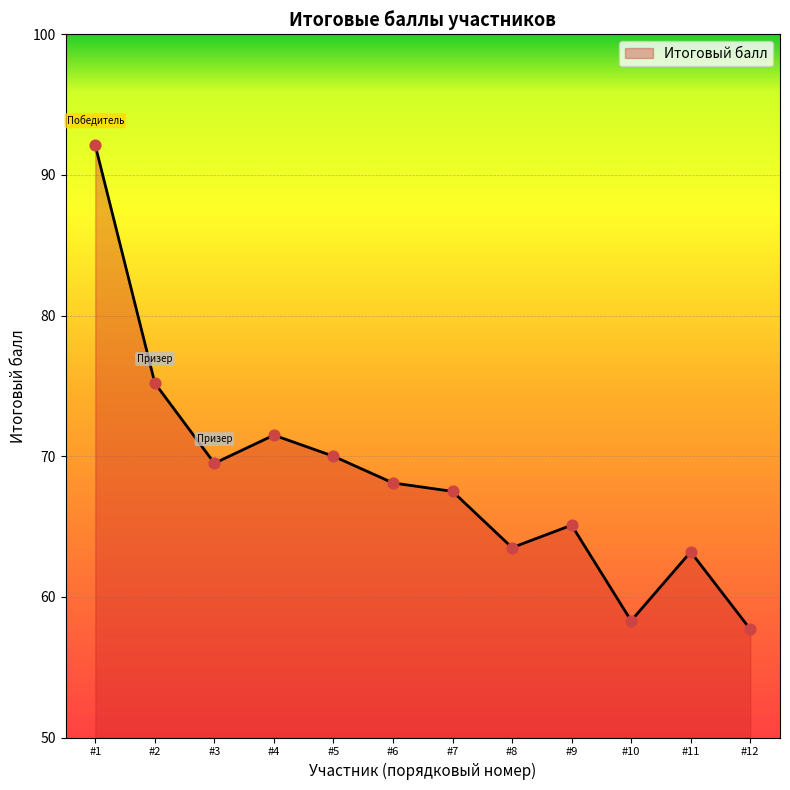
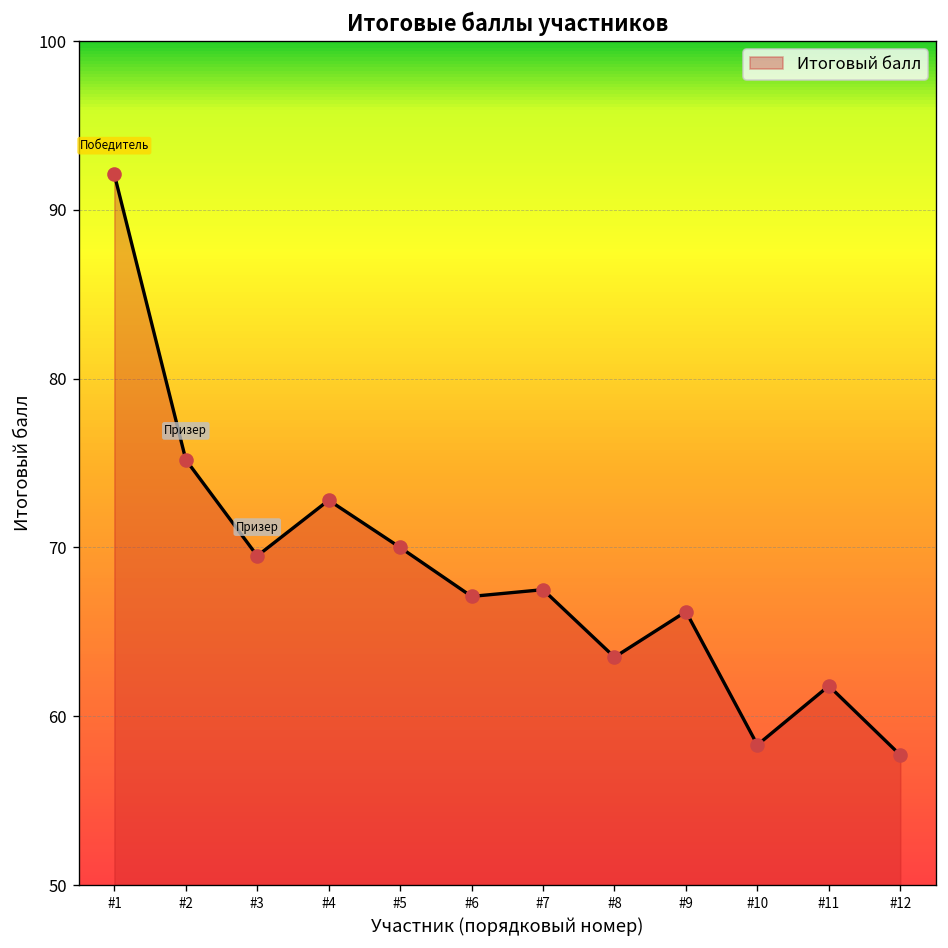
  {
    "#1": 92.1,
    "#2": 75.2,
    "#3": 69.5,
-   "#4": 71.5,
+   "#4": 72.8,
    "#5": 70.0,
-   "#6": 68.1,
+   "#6": 67.1,
    "#7": 67.5,
    "#8": 63.5,
-   "#9": 65.1,
+   "#9": 66.2,
    "#10": 58.3,
-   "#11": 63.2,
+   "#11": 61.8,
    "#12": 57.7
  }
